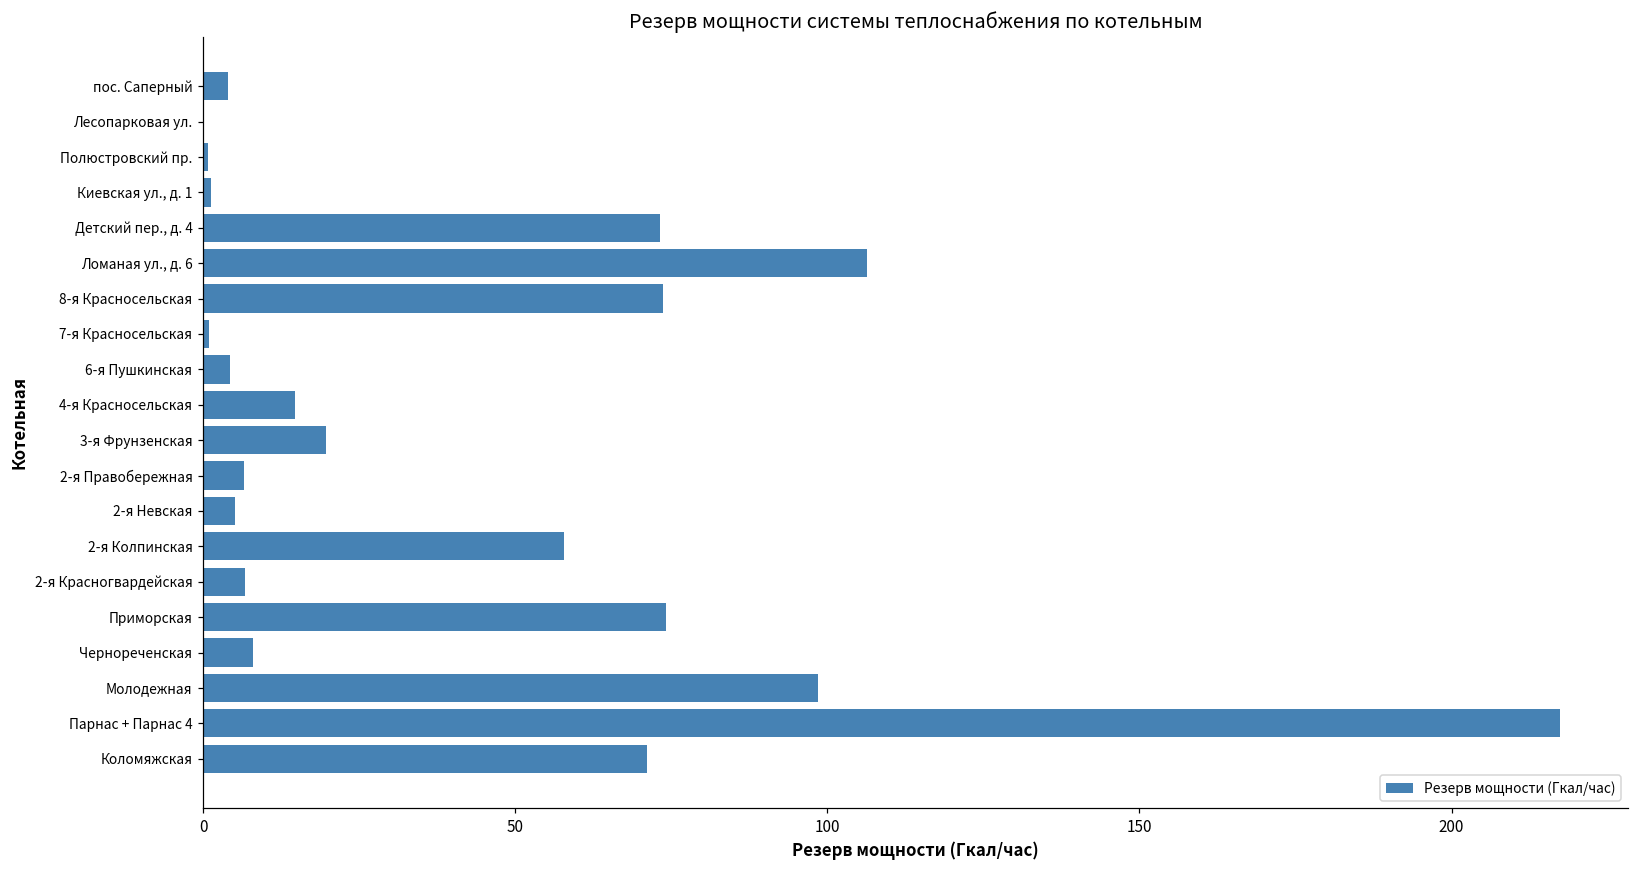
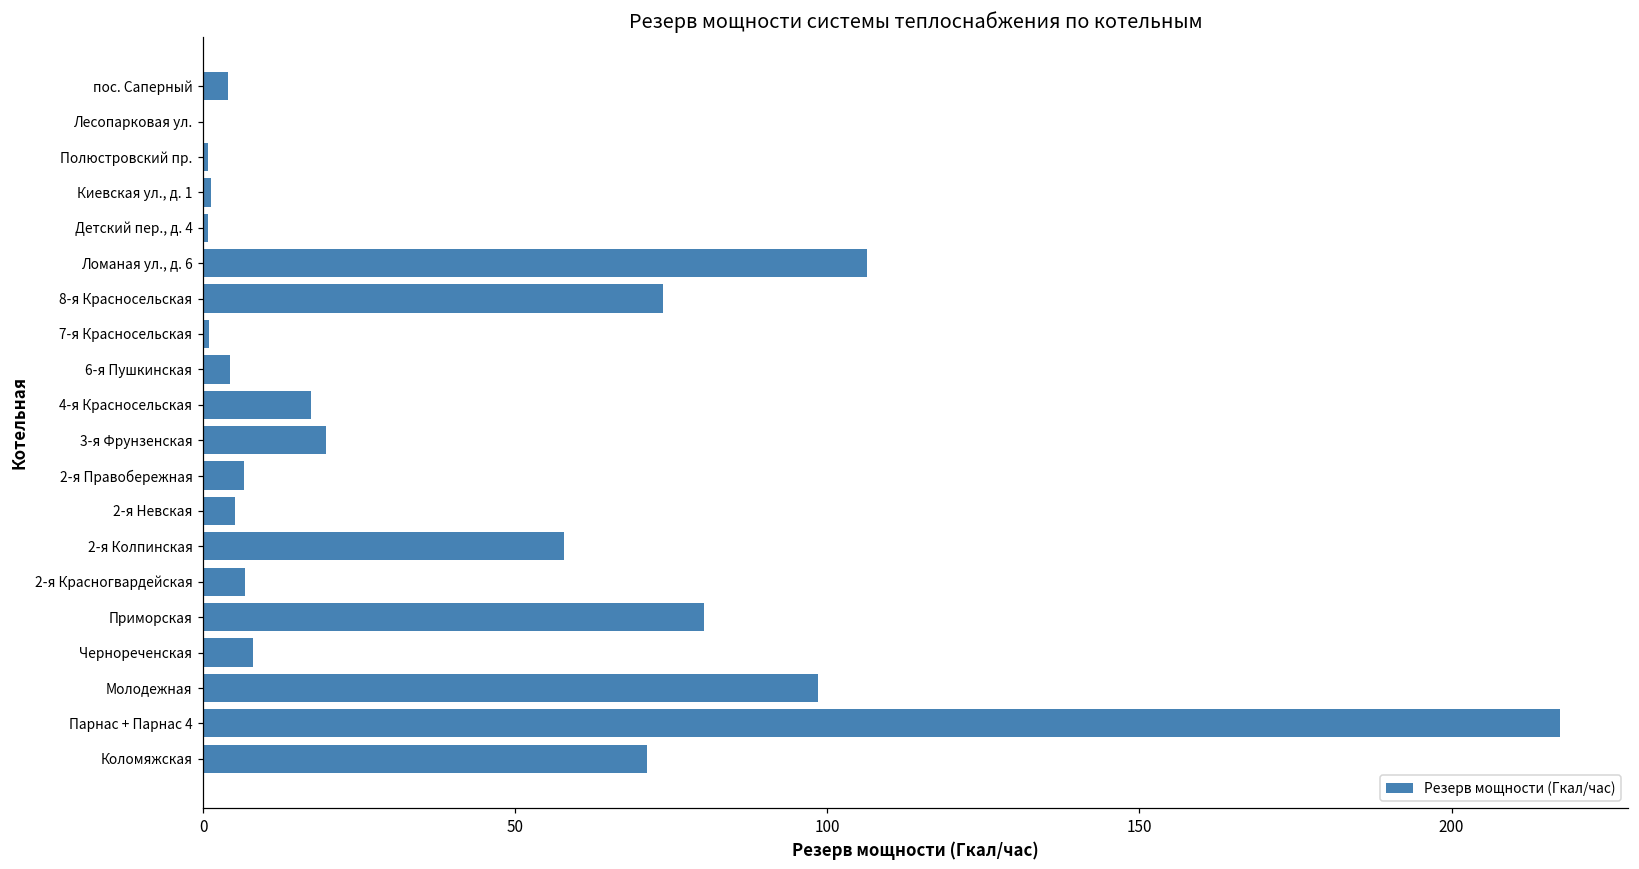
  {
    "пос. Саперный": 4,
    "Полюстровский пр.": 1,
    "Киевская ул., д. 1": 1,
-   "Детский пер., д. 4": 73,
+   "Детский пер., д. 4": 1,
    "Ломаная ул., д. 6": 106,
    "8-я Красносельская": 74,
    "7-я Красносельская": 1,
    "6-я Пушкинская": 4,
-   "4-я Красносельская": 15,
+   "4-я Красносельская": 17,
    "3-я Фрунзенская": 20,
    "2-я Правобережная": 7,
    "2-я Невская": 5,
    "2-я Колпинская": 58,
    "2-я Красногвардейская": 7,
-   "Приморская": 74,
+   "Приморская": 80,
    "Чернореченская": 8,
    "Молодежная": 98,
    "Парнас + Парнас 4": 217,
    "Коломяжская": 71
  }
